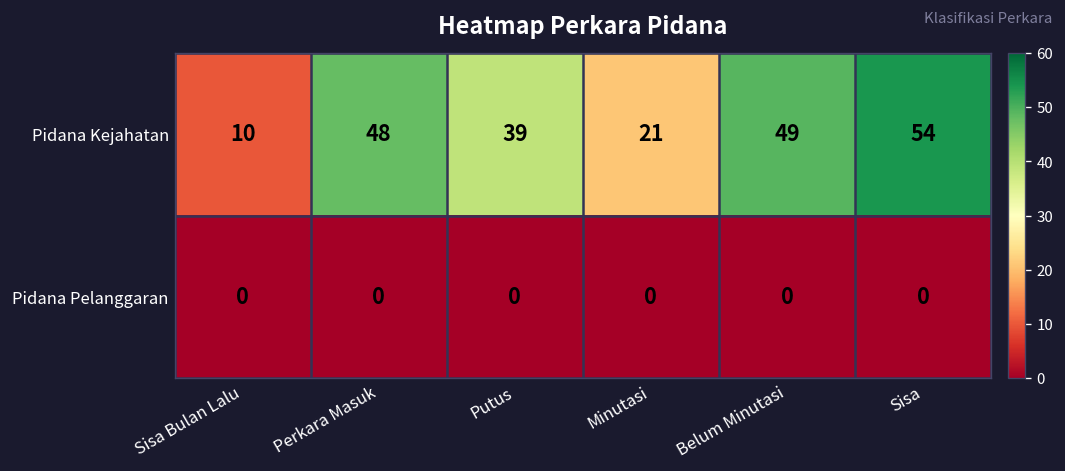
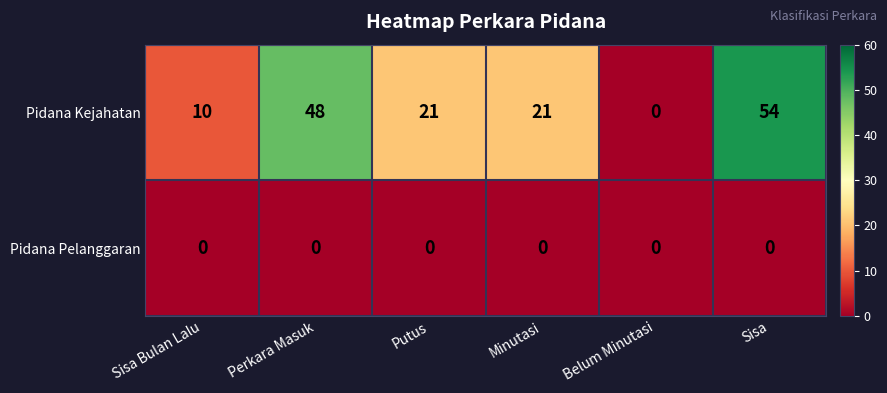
  {
    "Pidana Kejahatan": {
      "Sisa Bulan Lalu": 10,
      "Perkara Masuk": 48,
-     "Putus": 39,
+     "Putus": 21,
      "Minutasi": 21,
-     "Belum Minutasi": 49,
+     "Belum Minutasi": 0,
      "Sisa": 54
    },
    "Pidana Pelanggaran": {
      "Sisa Bulan Lalu": 0,
      "Perkara Masuk": 0,
      "Putus": 0,
      "Minutasi": 0,
      "Belum Minutasi": 0,
      "Sisa": 0
    }
  }
